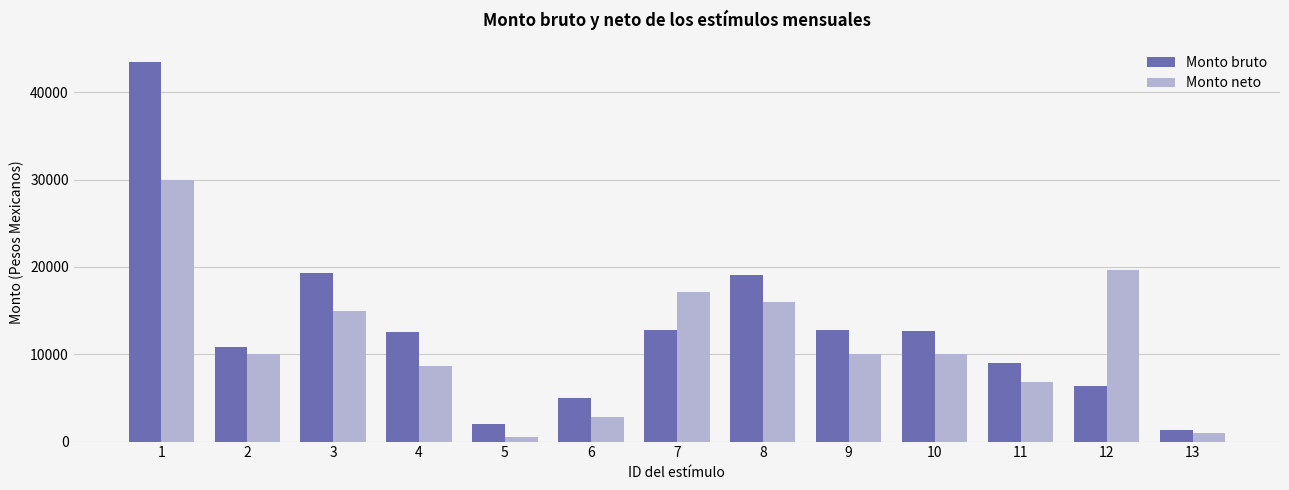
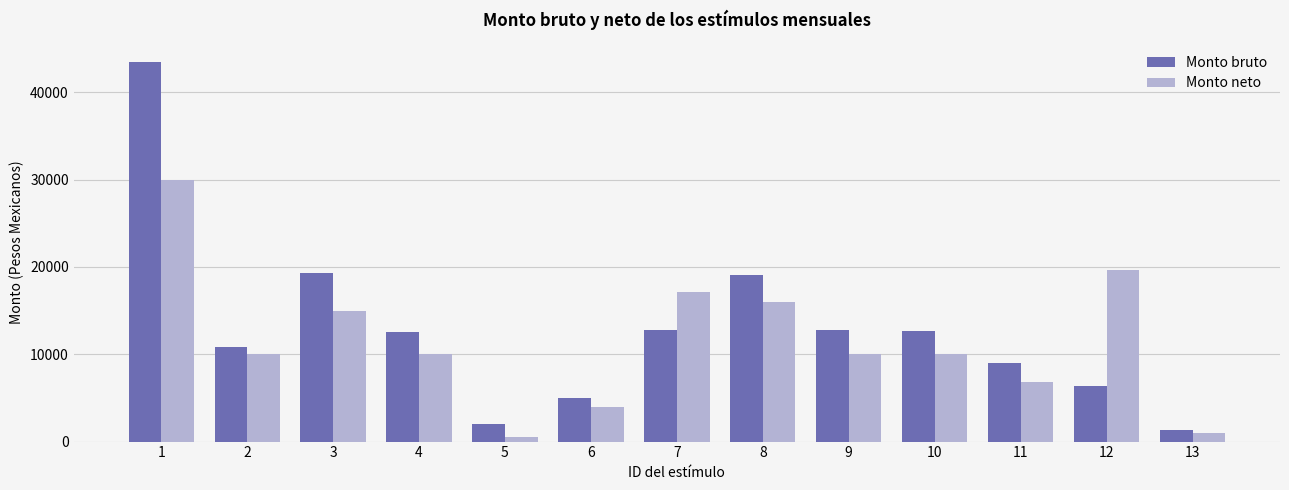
  {
    "Monto bruto": {
      "1": 43000,
      "2": 11000,
      "3": 19000,
      "4": 13000,
      "5": 2000,
      "6": 5000,
      "7": 13000,
      "8": 19000,
      "9": 13000,
      "10": 13000,
      "11": 9000,
      "12": 6000,
      "13": 1000
    },
    "Monto neto": {
      "1": 30000,
      "2": 10000,
      "3": 15000,
-     "4": 9000,
+     "4": 10000,
      "5": 1000,
-     "6": 3000,
+     "6": 4000,
      "7": 17000,
      "8": 16000,
      "9": 10000,
      "10": 10000,
      "11": 7000,
      "12": 20000,
      "13": 1000
    }
  }
